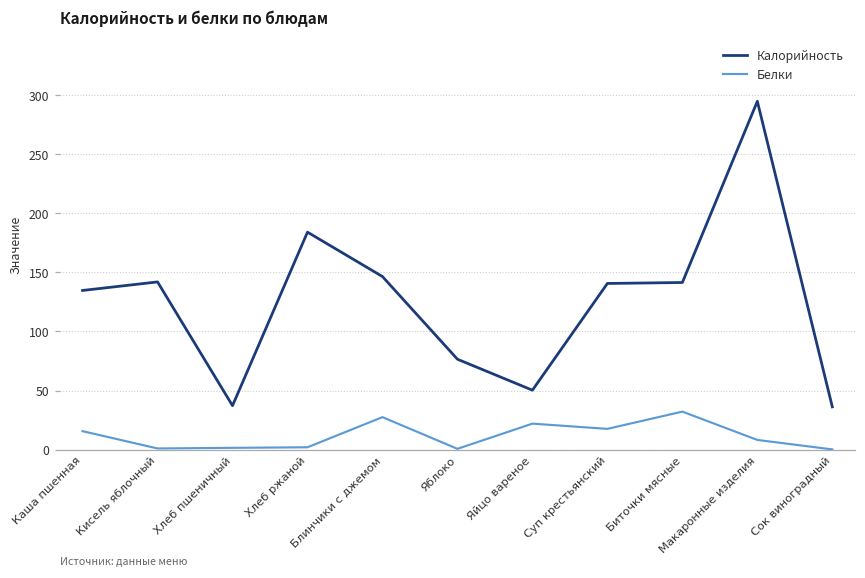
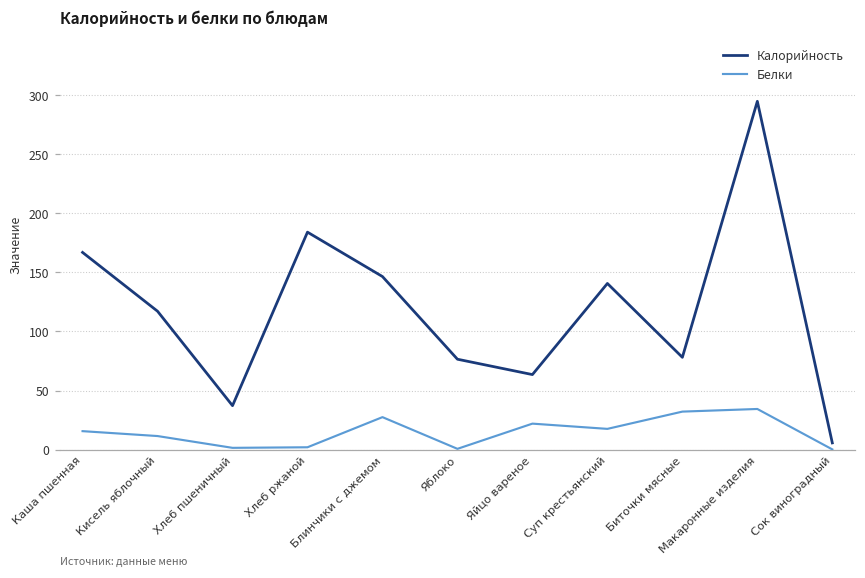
  {
    "Калорийность": {
-     "Каша пшенная": 135,
-     "Кисель яблочный": 142,
+     "Каша пшенная": 167,
+     "Кисель яблочный": 117,
      "Хлеб пшеничный": 37,
      "Хлеб ржаной": 184,
      "Блинчики с джемом": 146,
      "Яблоко": 77,
-     "Яйцо вареное": 50,
+     "Яйцо вареное": 64,
      "Суп крестьянский": 141,
-     "Биточки мясные": 141,
+     "Биточки мясные": 78,
      "Макаронные изделия": 295,
-     "Сок виноградный": 36
+     "Сок виноградный": 6
    },
    "Белки": {
      "Каша пшенная": 16,
-     "Кисель яблочный": 1,
+     "Кисель яблочный": 12,
      "Хлеб пшеничный": 2,
      "Хлеб ржаной": 2,
      "Блинчики с джемом": 28,
      "Яблоко": 1,
      "Яйцо вареное": 22,
      "Суп крестьянский": 18,
      "Биточки мясные": 32,
-     "Макаронные изделия": 8,
+     "Макаронные изделия": 34,
      "Сок виноградный": 0
    }
  }
